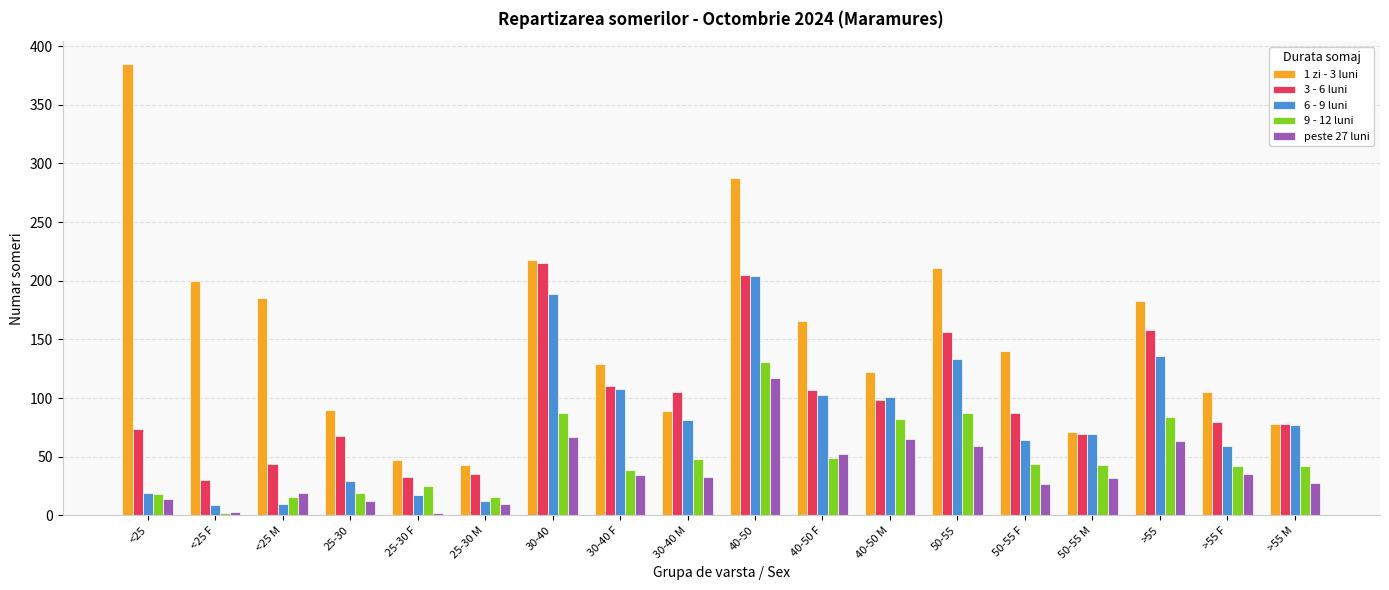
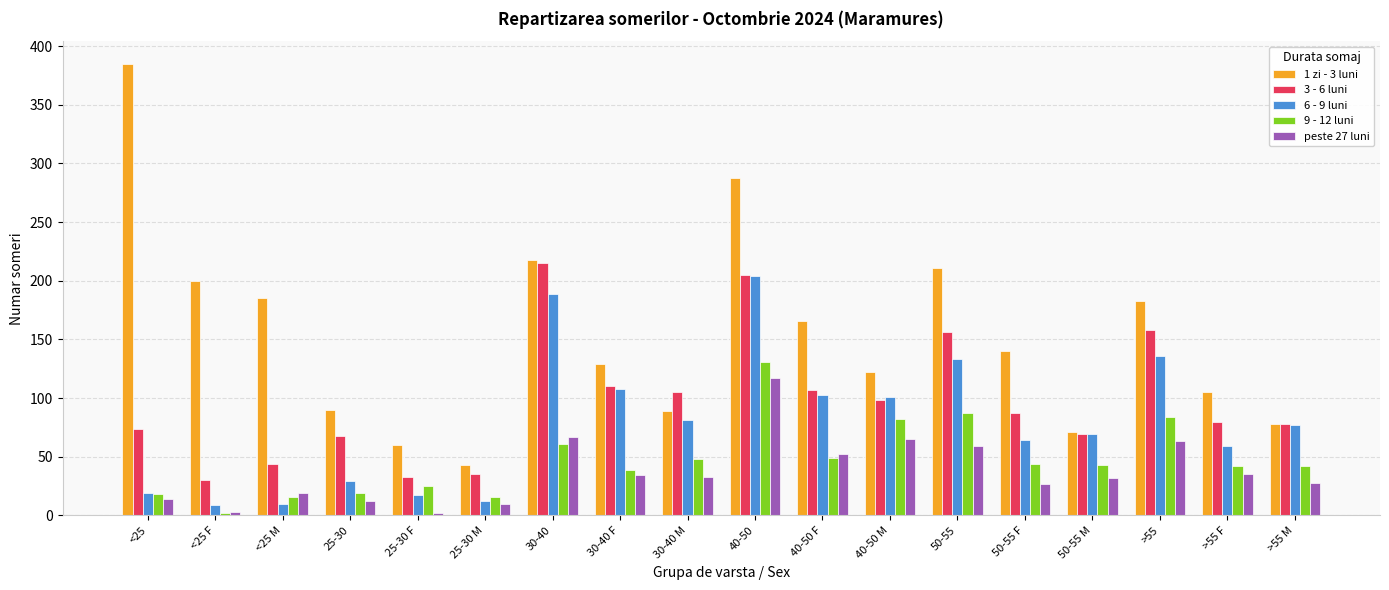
  {
    "1 zi - 3 luni": {
      "<25": 385,
      "<25 F": 200,
      "<25 M": 185,
      "25-30": 90,
-     "25-30 F": 47,
+     "25-30 F": 60,
      "25-30 M": 43,
      "30-40": 218,
      "30-40 F": 129,
      "30-40 M": 89,
      "40-50": 288,
      "40-50 F": 166,
      "40-50 M": 122,
      "50-55": 211,
      "50-55 F": 140,
      "50-55 M": 71,
      ">55": 183,
      ">55 F": 105,
      ">55 M": 78
    },
    "3 - 6 luni": {
      "<25": 74,
      "<25 F": 30,
      "<25 M": 44,
      "25-30": 68,
      "25-30 F": 33,
      "25-30 M": 35,
      "30-40": 215,
      "30-40 F": 110,
      "30-40 M": 105,
      "40-50": 205,
      "40-50 F": 107,
      "40-50 M": 98,
      "50-55": 156,
      "50-55 F": 87,
      "50-55 M": 69,
      ">55": 158,
      ">55 F": 80,
      ">55 M": 78
    },
    "6 - 9 luni": {
      "<25": 19,
      "<25 F": 9,
      "<25 M": 10,
      "25-30": 29,
      "25-30 F": 17,
      "25-30 M": 12,
      "30-40": 189,
      "30-40 F": 108,
      "30-40 M": 81,
      "40-50": 204,
      "40-50 F": 103,
      "40-50 M": 101,
      "50-55": 133,
      "50-55 F": 64,
      "50-55 M": 69,
      ">55": 136,
      ">55 F": 59,
      ">55 M": 77
    },
    "9 - 12 luni": {
      "<25": 18,
      "<25 M": 16,
      "25-30": 19,
      "25-30 F": 25,
      "25-30 M": 16,
-     "30-40": 87,
+     "30-40": 61,
      "30-40 F": 39,
      "30-40 M": 48,
      "40-50": 131,
      "40-50 F": 49,
      "40-50 M": 82,
      "50-55": 87,
      "50-55 F": 44,
      "50-55 M": 43,
      ">55": 84,
      ">55 F": 42,
      ">55 M": 42
    },
    "peste 27 luni": {
      "<25": 14,
      "<25 F": 3,
      "<25 M": 19,
      "25-30": 12,
      "25-30 M": 10,
      "30-40": 67,
      "30-40 F": 34,
      "30-40 M": 33,
      "40-50": 117,
      "40-50 F": 52,
      "40-50 M": 65,
      "50-55": 59,
      "50-55 F": 27,
      "50-55 M": 32,
      ">55": 63,
      ">55 F": 35,
      ">55 M": 28
    }
  }
